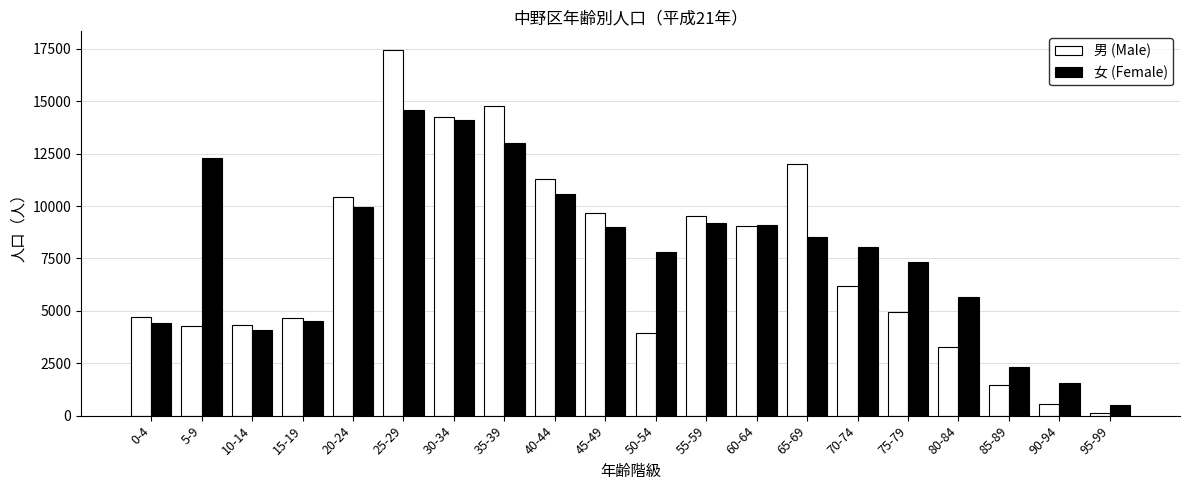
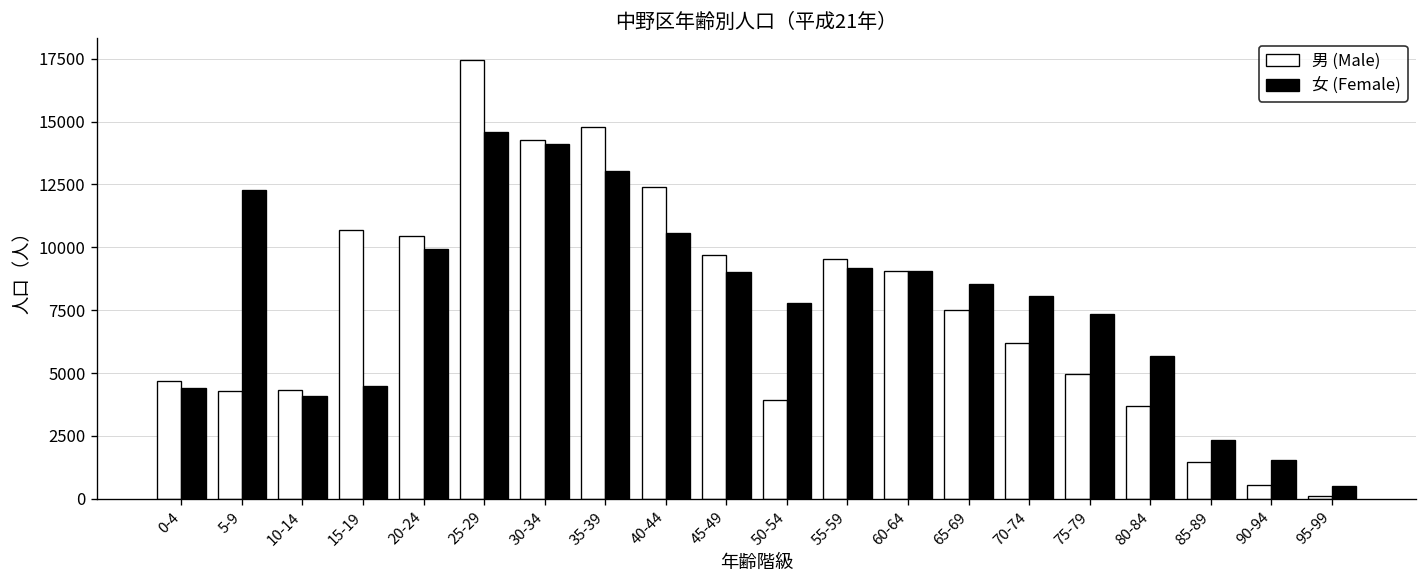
  {
    "男 (Male)": {
      "0-4": 4700,
      "5-9": 4300,
      "10-14": 4300,
-     "15-19": 4700,
+     "15-19": 10700,
      "20-24": 10500,
      "25-29": 17500,
      "30-34": 14300,
      "35-39": 14800,
-     "40-44": 11300,
+     "40-44": 12400,
      "45-49": 9700,
      "50-54": 3900,
      "55-59": 9500,
      "60-64": 9100,
-     "65-69": 12000,
+     "65-69": 7500,
      "70-74": 6200,
      "75-79": 5000,
-     "80-84": 3300,
+     "80-84": 3700,
      "85-89": 1500,
      "90-94": 600,
      "95-99": 100
    },
    "女 (Female)": {
      "0-4": 4400,
      "5-9": 12300,
      "10-14": 4100,
      "15-19": 4500,
      "20-24": 9900,
      "25-29": 14600,
      "30-34": 14100,
      "35-39": 13000,
      "40-44": 10600,
      "45-49": 9000,
      "50-54": 7800,
      "55-59": 9200,
      "60-64": 9100,
      "65-69": 8500,
      "70-74": 8100,
      "75-79": 7300,
      "80-84": 5700,
      "85-89": 2300,
      "90-94": 1500,
      "95-99": 500
    }
  }
